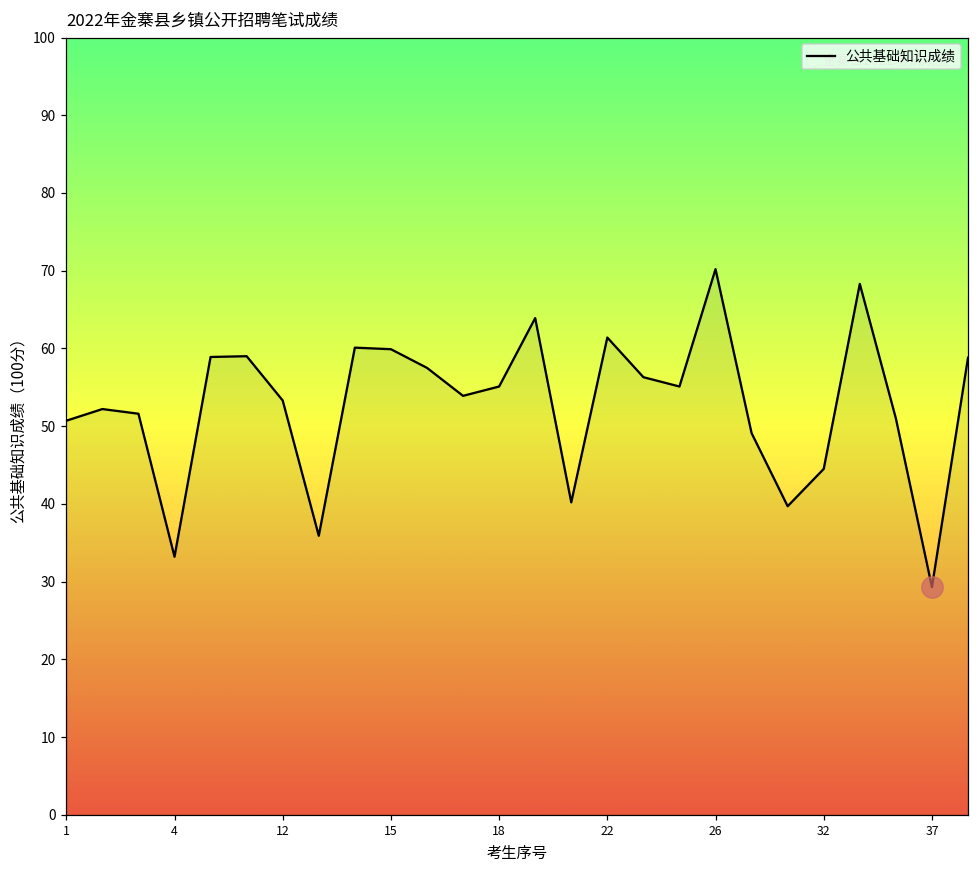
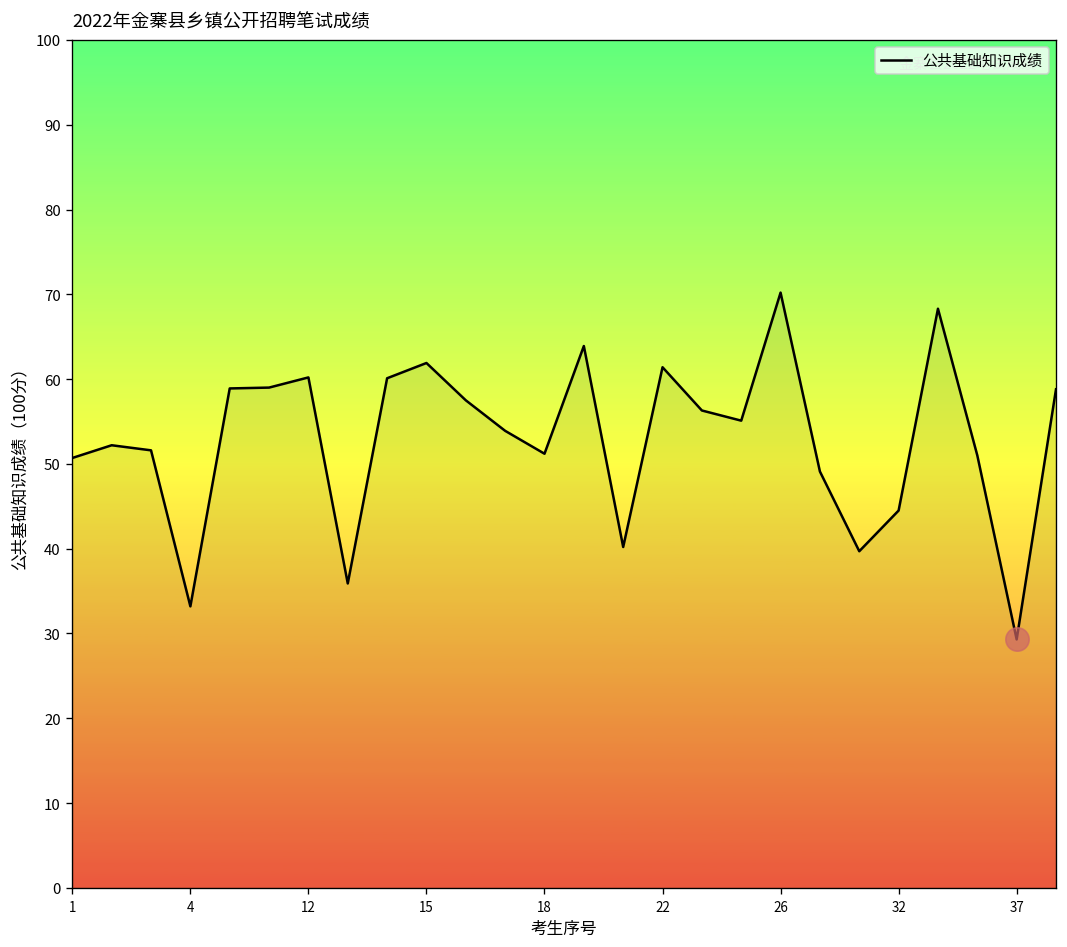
  {
    "公共基础知识成绩": {
      "1": 51,
      "4": 33,
-     "12": 53,
-     "15": 60,
-     "18": 55,
+     "12": 60,
+     "15": 62,
+     "18": 51,
      "22": 61,
      "26": 70,
      "32": 45
    }
  }
